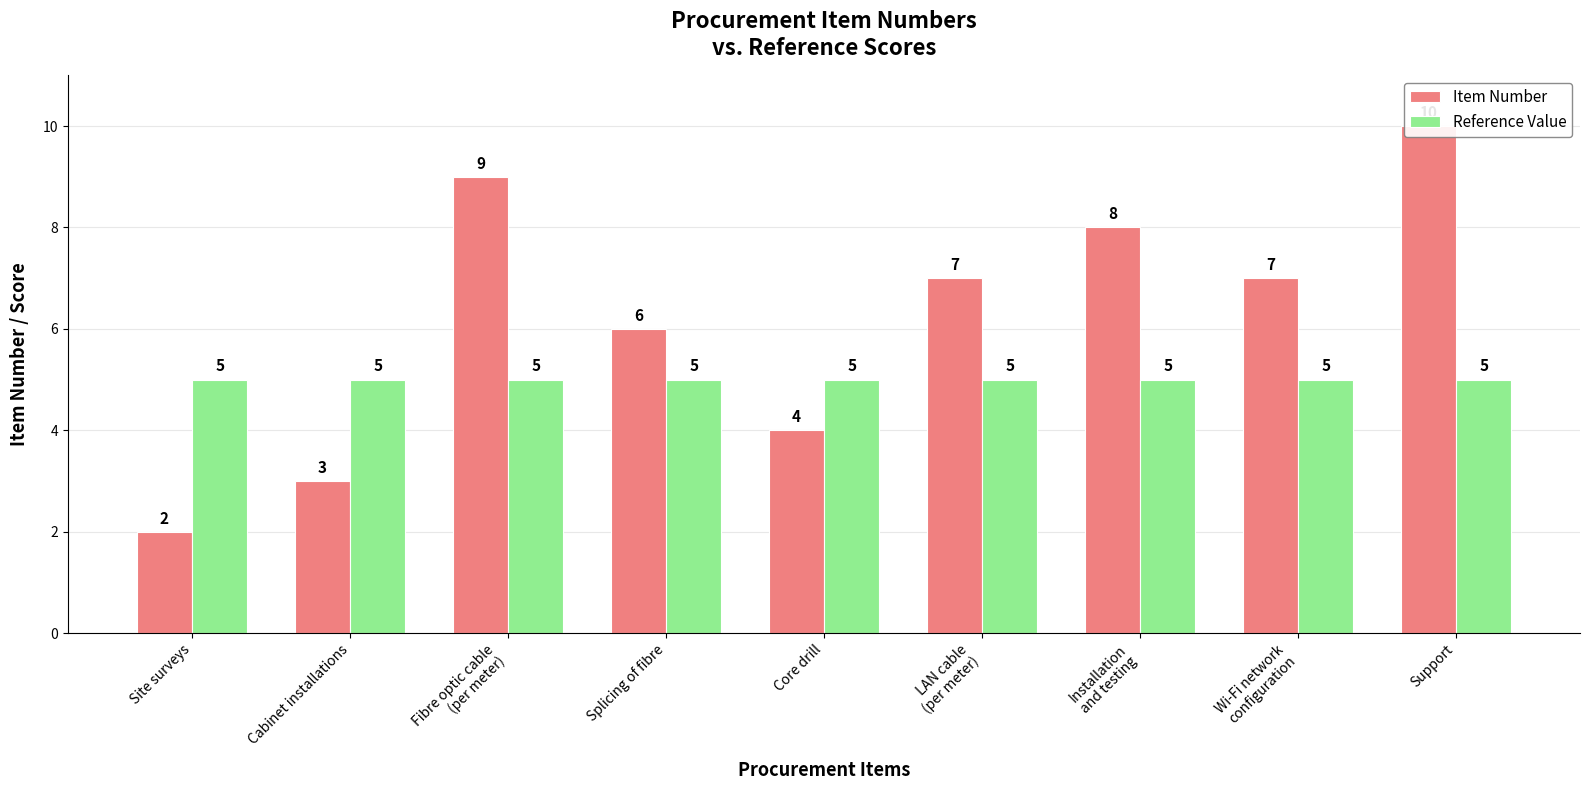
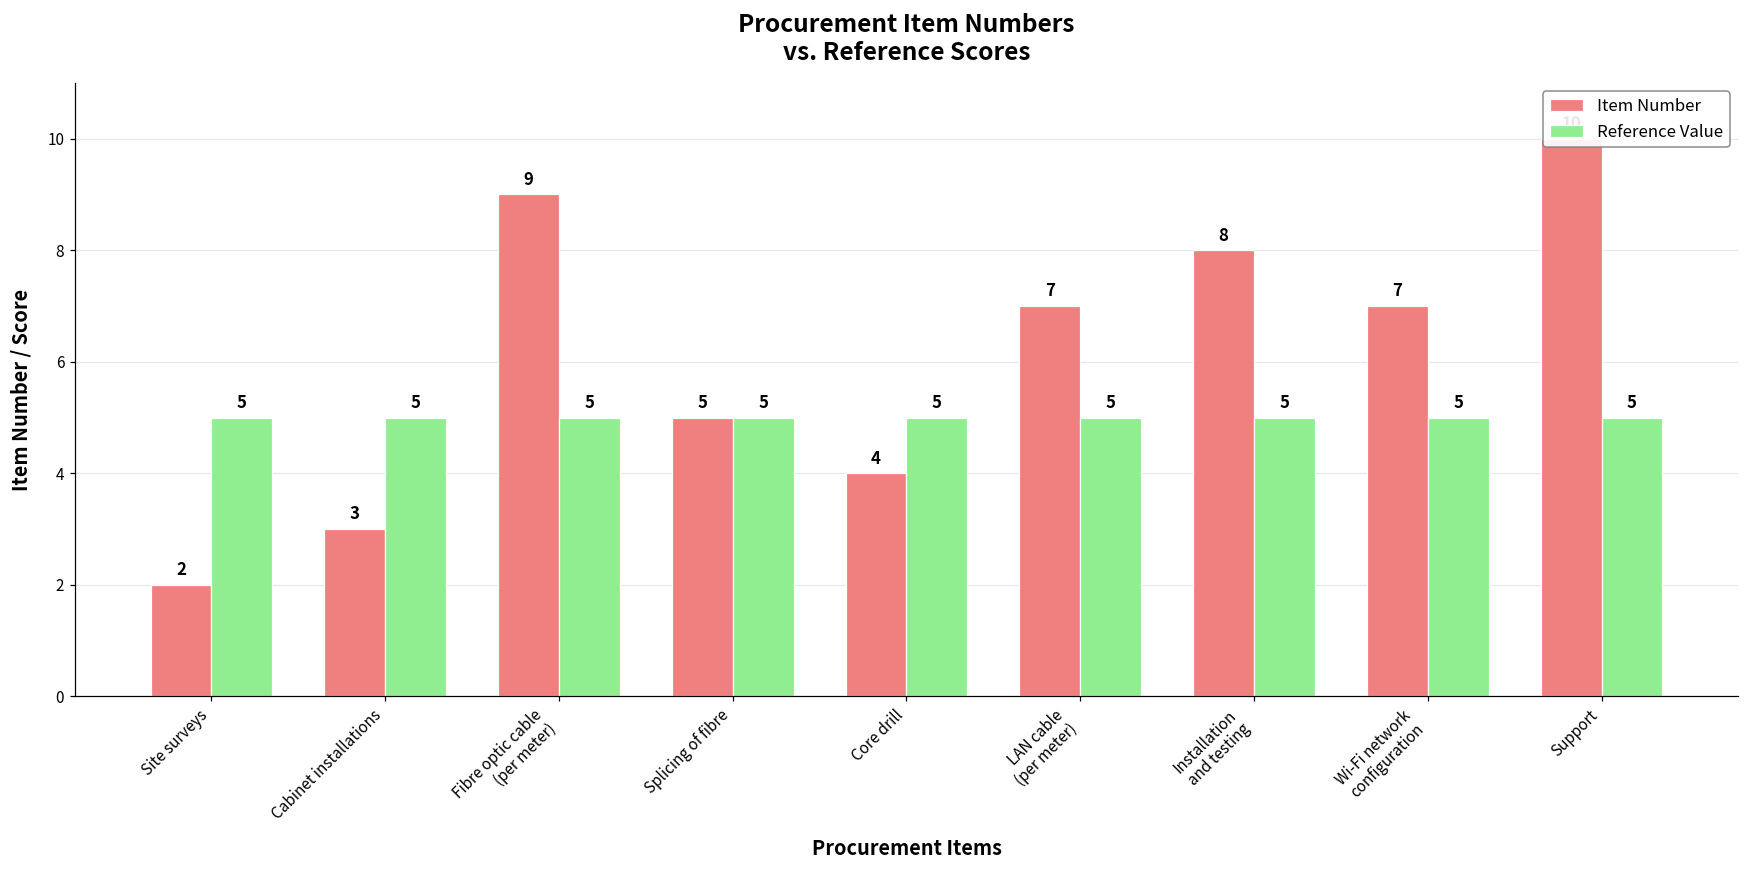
  {
    "Item Number": {
      "Site surveys": 2,
      "Cabinet installations": 3,
      "Fibre optic cable (per meter)": 9,
-     "Splicing of fibre": 6,
+     "Splicing of fibre": 5,
      "Core drill": 4,
      "LAN cable (per meter)": 7,
      "Installation and testing": 8,
      "Wi-Fi network configuration": 7
    },
    "Reference Value": {
      "Site surveys": 5,
      "Cabinet installations": 5,
      "Fibre optic cable (per meter)": 5,
      "Splicing of fibre": 5,
      "Core drill": 5,
      "LAN cable (per meter)": 5,
      "Installation and testing": 5,
      "Wi-Fi network configuration": 5,
      "Support": 5
    }
  }
